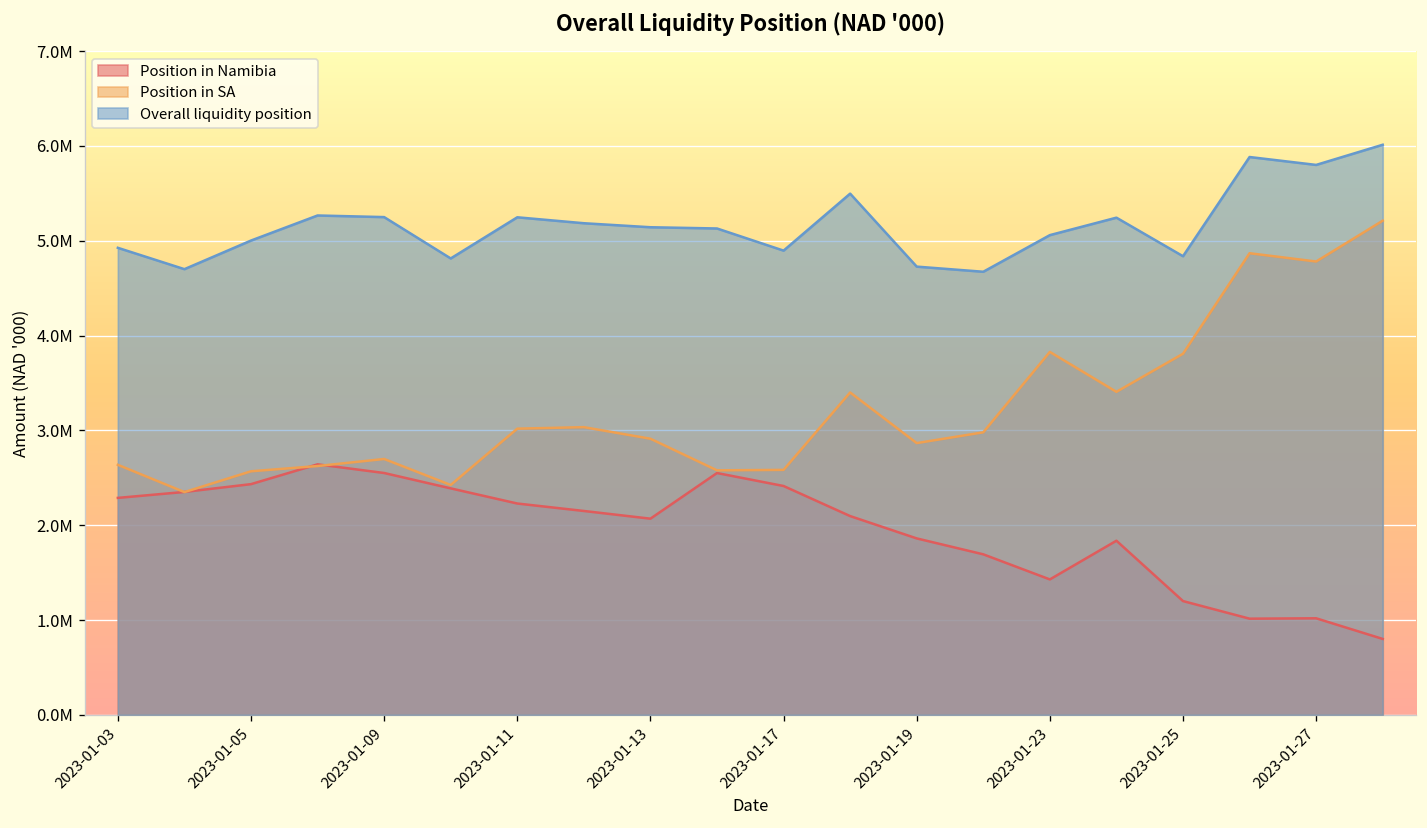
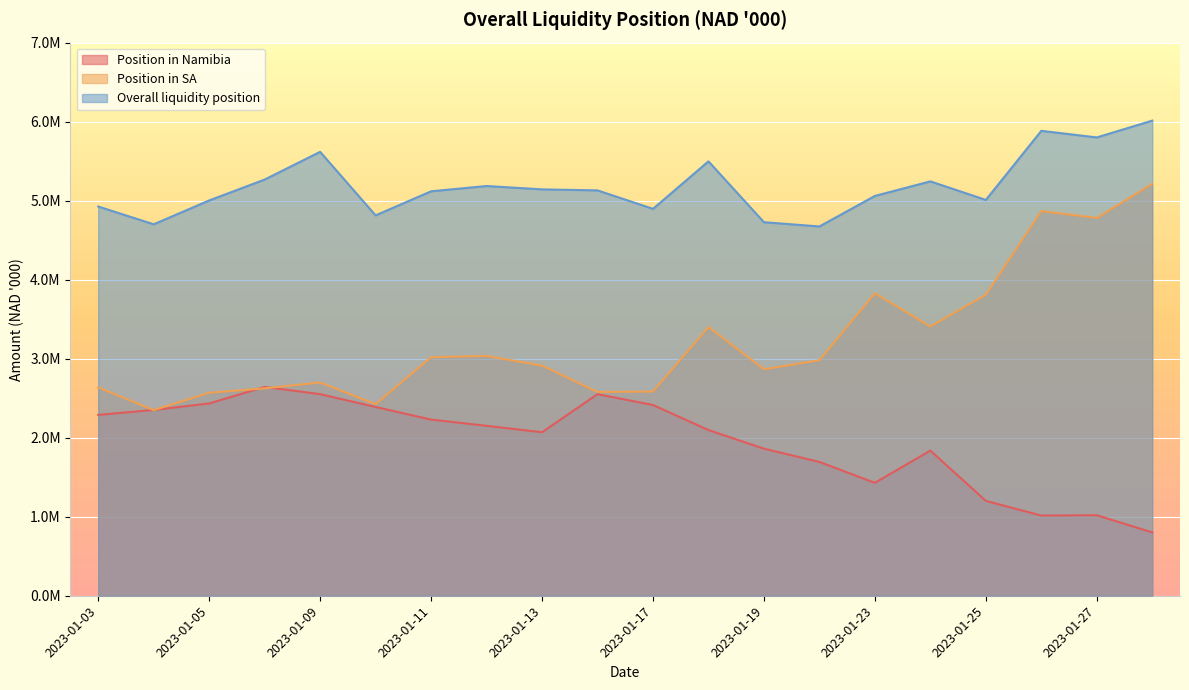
  {
    "Overall liquidity position": {
      "2023-01-03": 4900000,
      "2023-01-05": 5000000,
-     "2023-01-09": 5200000,
-     "2023-01-11": 5200000,
+     "2023-01-09": 5600000,
+     "2023-01-11": 5100000,
      "2023-01-13": 5100000,
      "2023-01-17": 4900000,
      "2023-01-19": 4700000,
      "2023-01-23": 5100000,
-     "2023-01-25": 4800000,
+     "2023-01-25": 5000000,
      "2023-01-27": 5800000
    }
  }
